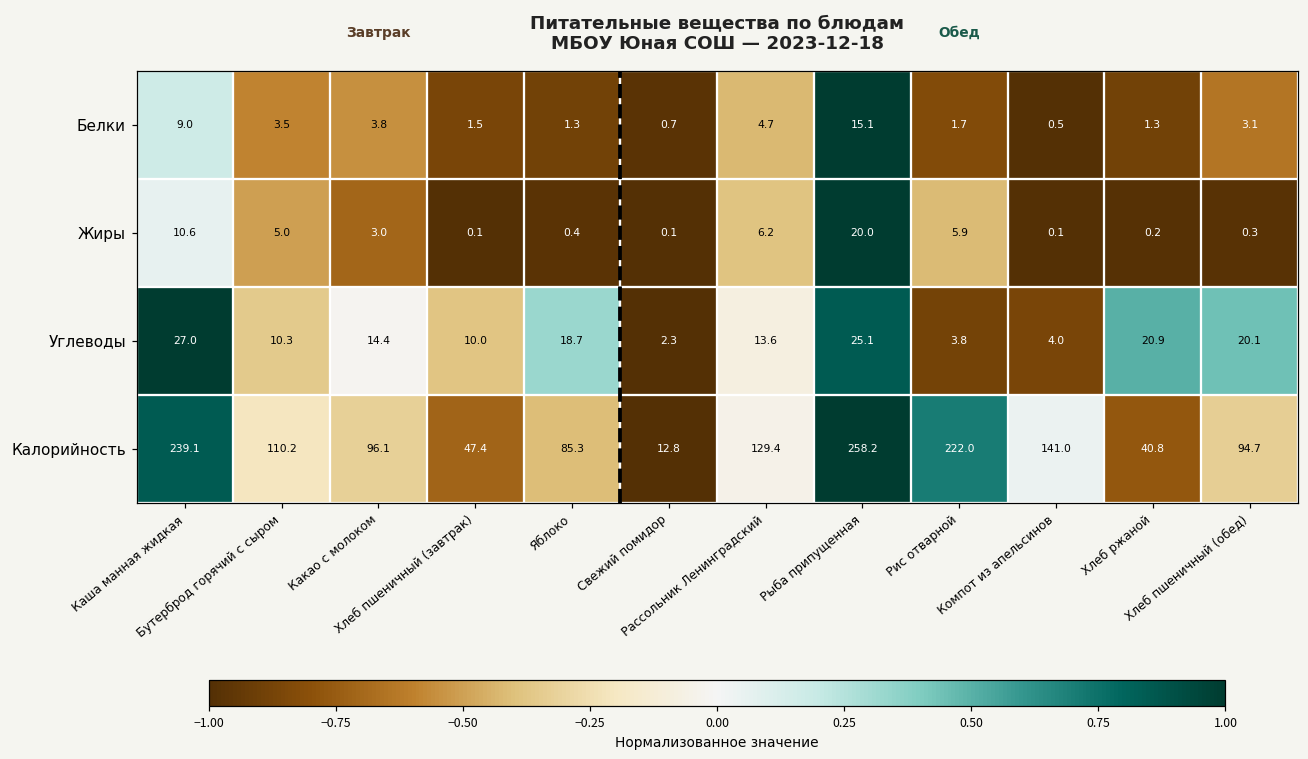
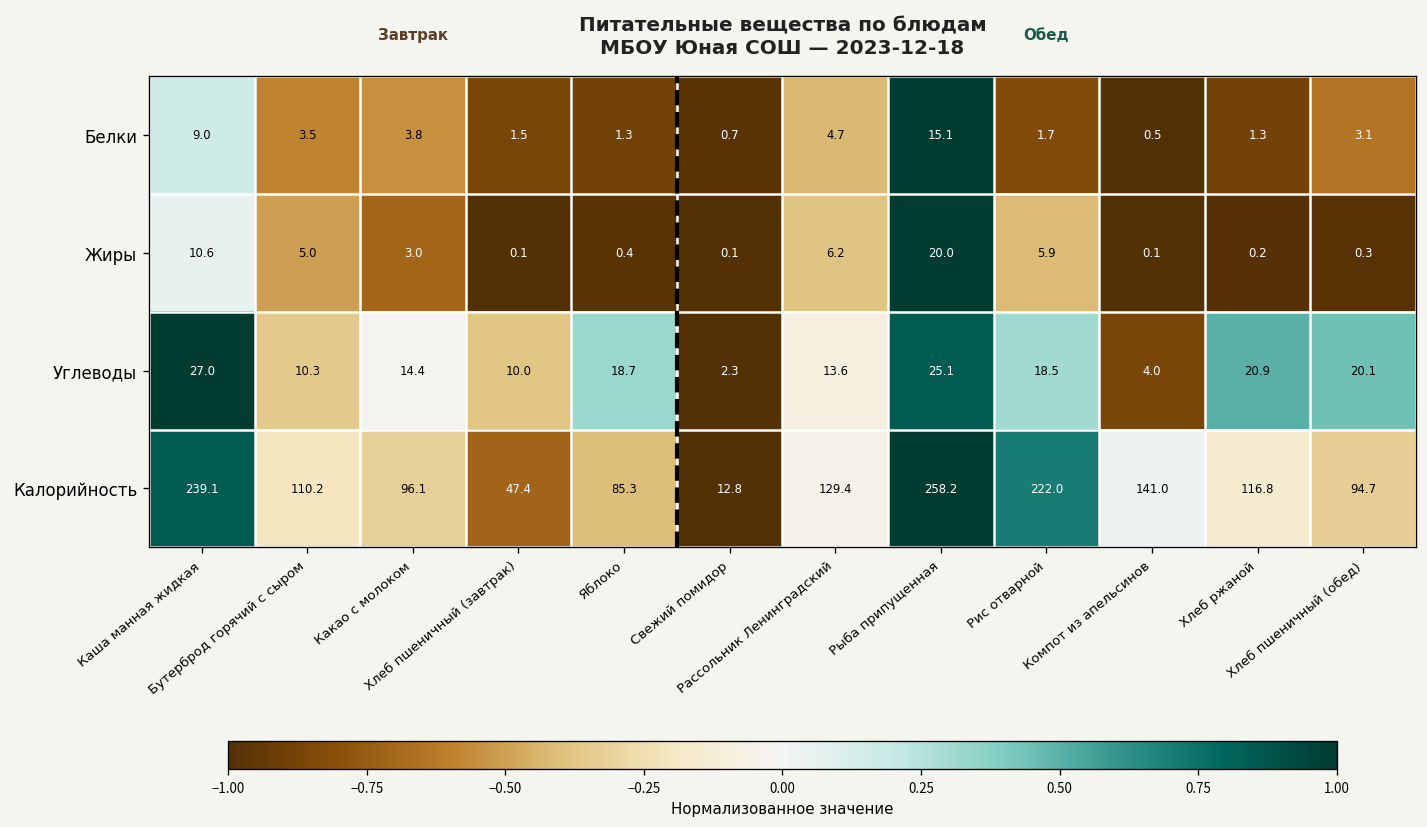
  {
    "Белки": {
      "Каша манная жидкая": 9.0,
      "Бутерброд горячий с сыром": 3.5,
      "Какао с молоком": 3.8,
      "Хлеб пшеничный (завтрак)": 1.5,
      "Яблоко": 1.3,
      "Свежий помидор": 0.7,
      "Рассольник Ленинградский": 4.7,
      "Рыба припущенная": 15.1,
      "Рис отварной": 1.7,
      "Компот из апельсинов": 0.5,
      "Хлеб ржаной": 1.3,
      "Хлеб пшеничный (обед)": 3.1
    },
    "Жиры": {
      "Каша манная жидкая": 10.6,
      "Бутерброд горячий с сыром": 5.0,
      "Какао с молоком": 3.0,
      "Хлеб пшеничный (завтрак)": 0.1,
      "Яблоко": 0.4,
      "Свежий помидор": 0.1,
      "Рассольник Ленинградский": 6.2,
      "Рыба припущенная": 20.0,
      "Рис отварной": 5.9,
      "Компот из апельсинов": 0.1,
      "Хлеб ржаной": 0.2,
      "Хлеб пшеничный (обед)": 0.3
    },
    "Углеводы": {
      "Каша манная жидкая": 27.0,
      "Бутерброд горячий с сыром": 10.3,
      "Какао с молоком": 14.4,
      "Хлеб пшеничный (завтрак)": 10.0,
      "Яблоко": 18.7,
      "Свежий помидор": 2.3,
      "Рассольник Ленинградский": 13.6,
      "Рыба припущенная": 25.1,
-     "Рис отварной": 3.8,
+     "Рис отварной": 18.5,
      "Компот из апельсинов": 4.0,
      "Хлеб ржаной": 20.9,
      "Хлеб пшеничный (обед)": 20.1
    },
    "Калорийность": {
      "Каша манная жидкая": 239.1,
      "Бутерброд горячий с сыром": 110.2,
      "Какао с молоком": 96.1,
      "Хлеб пшеничный (завтрак)": 47.4,
      "Яблоко": 85.3,
      "Свежий помидор": 12.8,
      "Рассольник Ленинградский": 129.4,
      "Рыба припущенная": 258.2,
      "Рис отварной": 222.0,
      "Компот из апельсинов": 141.0,
-     "Хлеб ржаной": 40.8,
+     "Хлеб ржаной": 116.8,
      "Хлеб пшеничный (обед)": 94.7
    }
  }
